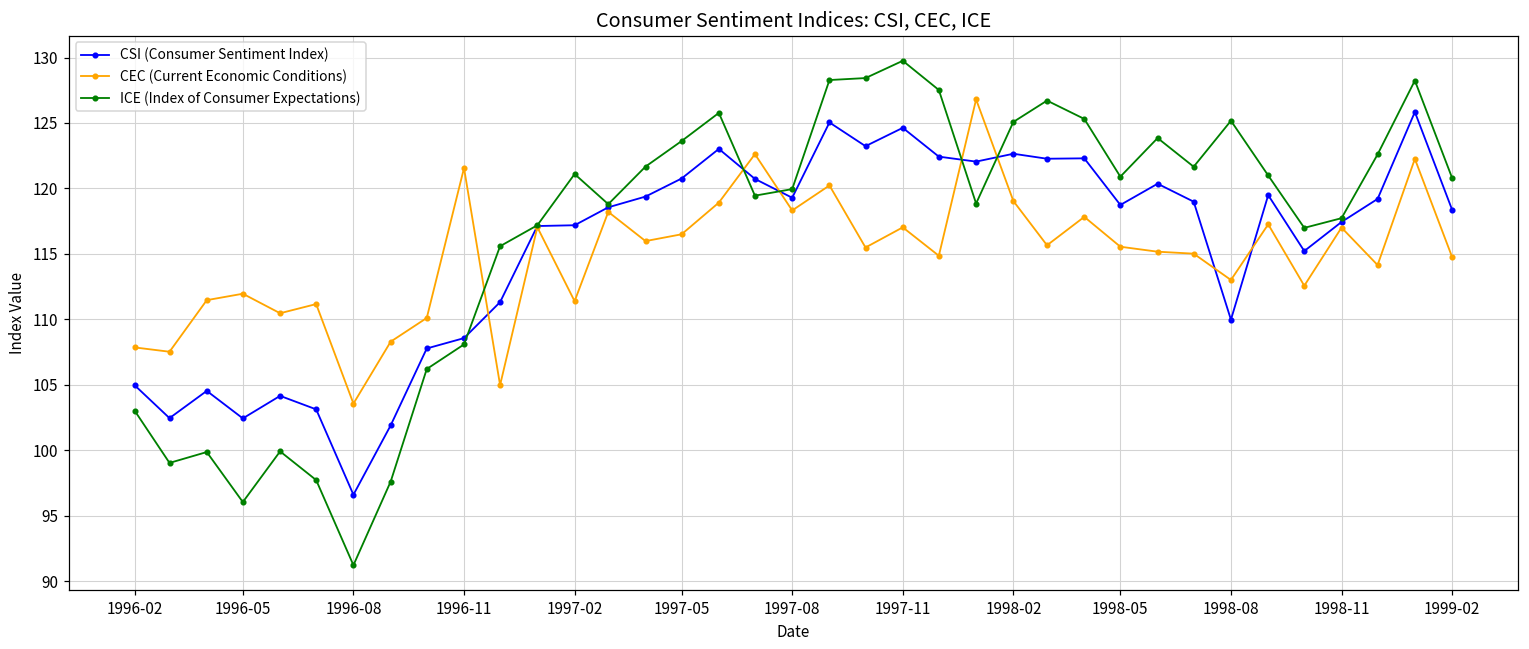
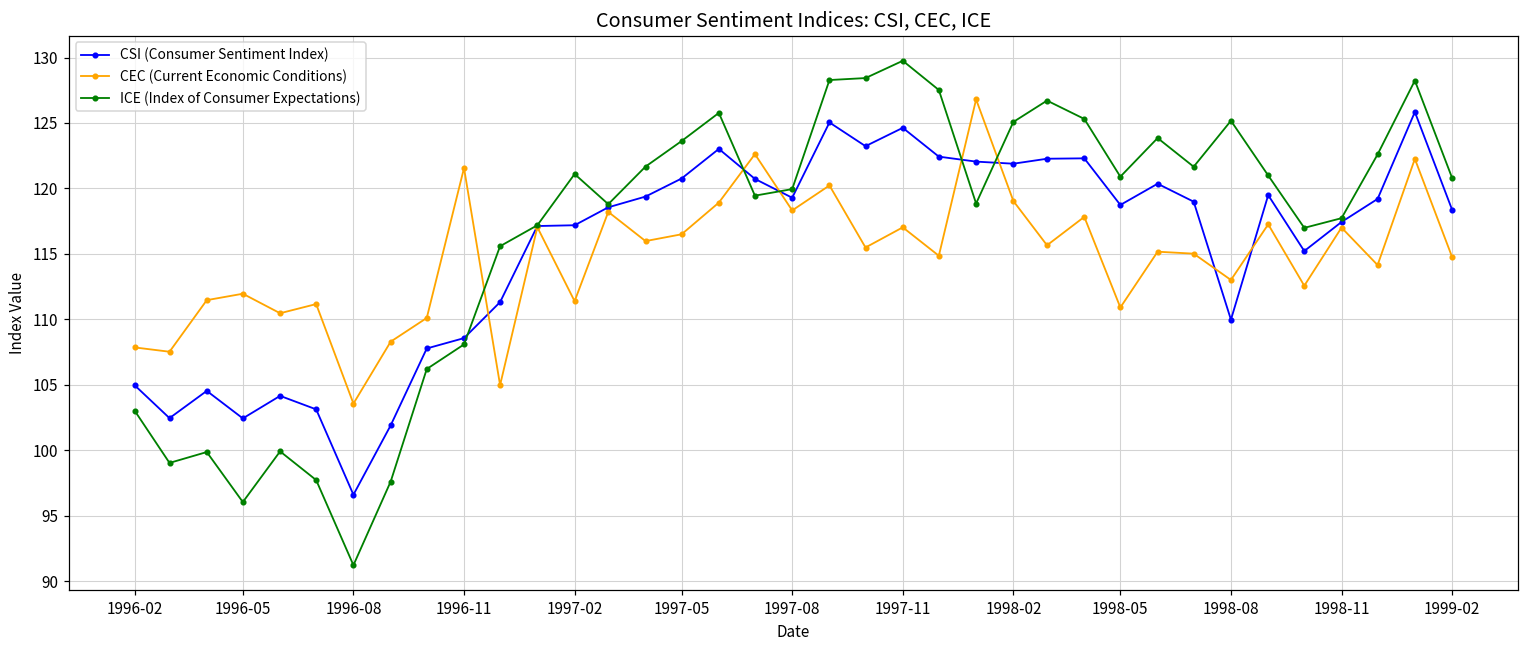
  {
    "CSI (Consumer Sentiment Index)": {
      "1996-02": 105.0,
      "1996-05": 102.4,
      "1996-08": 96.6,
      "1996-11": 108.6,
      "1997-02": 117.2,
      "1997-05": 120.8,
      "1997-08": 119.3,
      "1997-11": 124.6,
-     "1998-02": 122.7,
+     "1998-02": 121.9,
      "1998-05": 118.7,
      "1998-08": 110.0,
      "1998-11": 117.4,
      "1999-02": 118.4
    },
    "CEC (Current Economic Conditions)": {
      "1996-02": 107.9,
      "1996-05": 112.0,
      "1996-08": 103.6,
      "1996-11": 121.6,
      "1997-02": 111.4,
      "1997-05": 116.5,
      "1997-08": 118.3,
      "1997-11": 117.0,
      "1998-02": 119.0,
-     "1998-05": 115.6,
+     "1998-05": 110.9,
      "1998-08": 113.0,
      "1998-11": 117.0,
      "1999-02": 114.8
    },
    "ICE (Index of Consumer Expectations)": {
      "1996-02": 103.0,
      "1996-05": 96.1,
      "1996-08": 91.2,
      "1996-11": 108.1,
      "1997-02": 121.1,
      "1997-05": 123.6,
      "1997-08": 120.0,
      "1997-11": 129.8,
      "1998-02": 125.1,
      "1998-05": 120.9,
      "1998-08": 125.2,
      "1998-11": 117.7,
      "1999-02": 120.8
    }
  }
